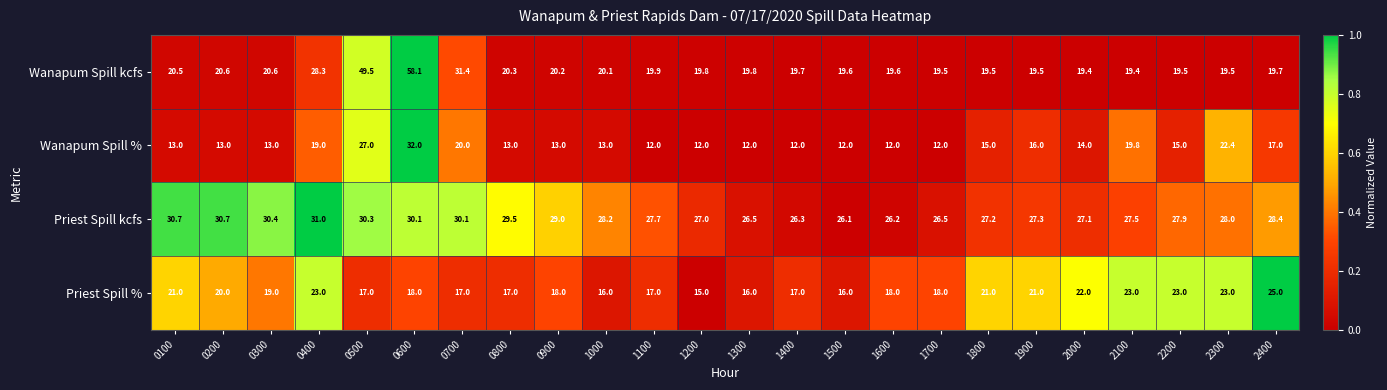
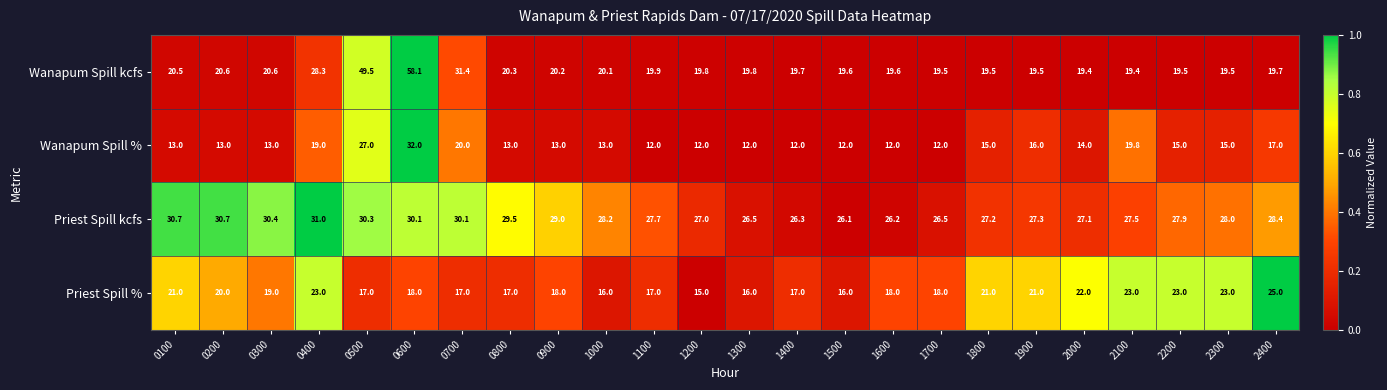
  {
    "Wanapum Spill kcfs": {
      "0100": 20.5,
      "0200": 20.6,
      "0300": 20.6,
      "0400": 28.3,
      "0500": 49.5,
      "0600": 58.1,
      "0700": 31.4,
      "0800": 20.3,
      "0900": 20.2,
      "1000": 20.1,
      "1100": 19.9,
      "1200": 19.8,
      "1300": 19.8,
      "1400": 19.7,
      "1500": 19.6,
      "1600": 19.6,
      "1700": 19.5,
      "1800": 19.5,
      "1900": 19.5,
      "2000": 19.4,
      "2100": 19.4,
      "2200": 19.5,
      "2300": 19.5,
      "2400": 19.7
    },
    "Wanapum Spill %": {
      "0100": 13.0,
      "0200": 13.0,
      "0300": 13.0,
      "0400": 19.0,
      "0500": 27.0,
      "0600": 32.0,
      "0700": 20.0,
      "0800": 13.0,
      "0900": 13.0,
      "1000": 13.0,
      "1100": 12.0,
      "1200": 12.0,
      "1300": 12.0,
      "1400": 12.0,
      "1500": 12.0,
      "1600": 12.0,
      "1700": 12.0,
      "1800": 15.0,
      "1900": 16.0,
      "2000": 14.0,
      "2100": 19.8,
      "2200": 15.0,
-     "2300": 22.4,
+     "2300": 15.0,
      "2400": 17.0
    },
    "Priest Spill kcfs": {
      "0100": 30.7,
      "0200": 30.7,
      "0300": 30.4,
      "0400": 31.0,
      "0500": 30.3,
      "0600": 30.1,
      "0700": 30.1,
      "0800": 29.5,
      "0900": 29.0,
      "1000": 28.2,
      "1100": 27.7,
      "1200": 27.0,
      "1300": 26.5,
      "1400": 26.3,
      "1500": 26.1,
      "1600": 26.2,
      "1700": 26.5,
      "1800": 27.2,
      "1900": 27.3,
      "2000": 27.1,
      "2100": 27.5,
      "2200": 27.9,
      "2300": 28.0,
      "2400": 28.4
    },
    "Priest Spill %": {
      "0100": 21.0,
      "0200": 20.0,
      "0300": 19.0,
      "0400": 23.0,
      "0500": 17.0,
      "0600": 18.0,
      "0700": 17.0,
      "0800": 17.0,
      "0900": 18.0,
      "1000": 16.0,
      "1100": 17.0,
      "1200": 15.0,
      "1300": 16.0,
      "1400": 17.0,
      "1500": 16.0,
      "1600": 18.0,
      "1700": 18.0,
      "1800": 21.0,
      "1900": 21.0,
      "2000": 22.0,
      "2100": 23.0,
      "2200": 23.0,
      "2300": 23.0,
      "2400": 25.0
    }
  }
